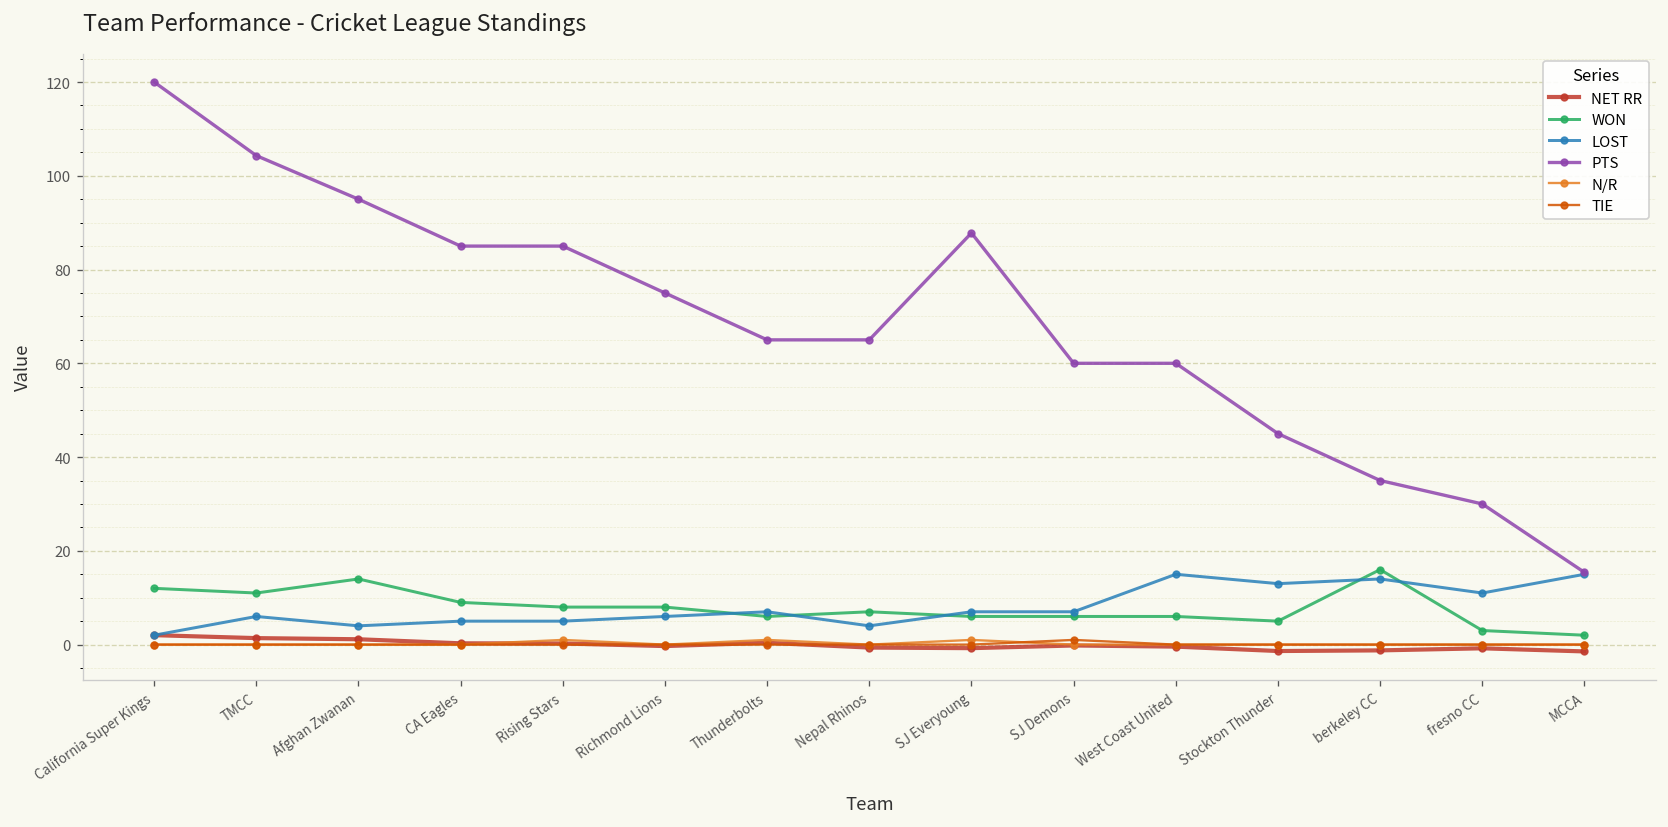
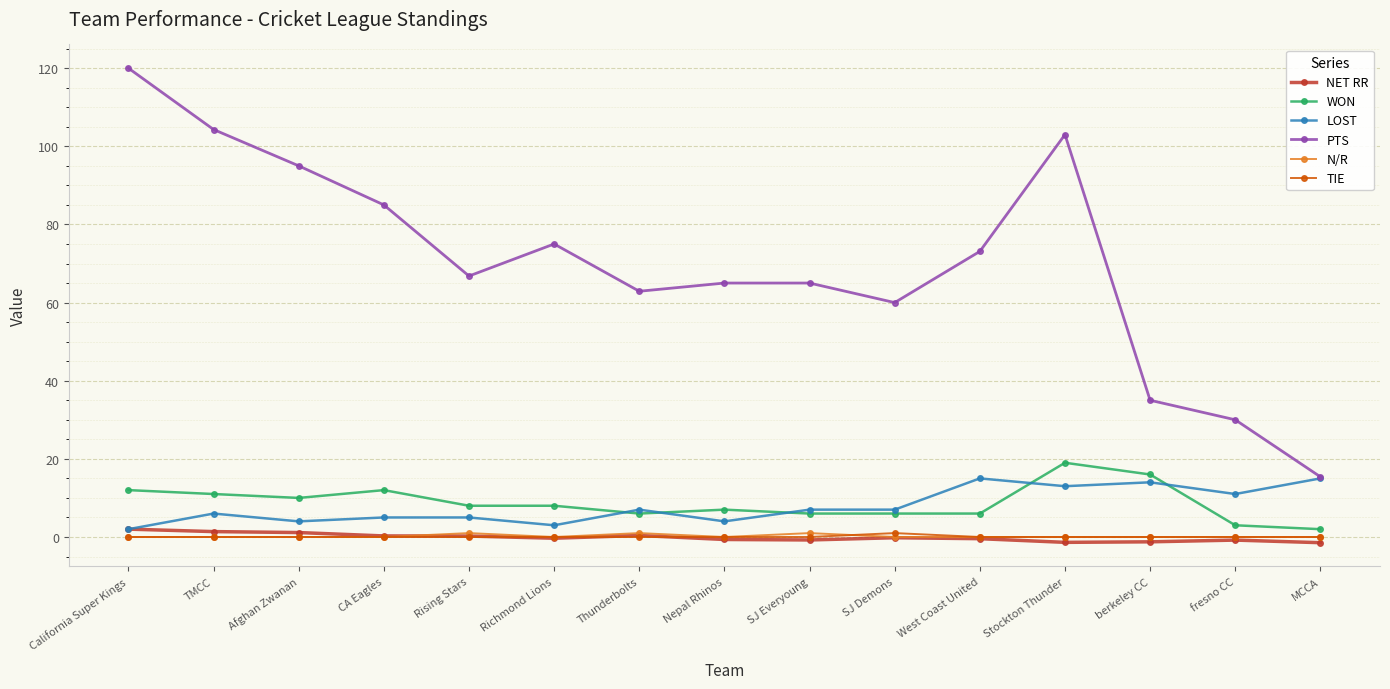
  {
    "WON": {
      "California Super Kings": 12,
      "TMCC": 11,
-     "Afghan Zwanan": 14,
-     "CA Eagles": 9,
+     "Afghan Zwanan": 10,
+     "CA Eagles": 12,
      "Rising Stars": 8,
      "Richmond Lions": 8,
      "Thunderbolts": 6,
      "Nepal Rhinos": 7,
      "SJ Everyoung": 6,
      "SJ Demons": 6,
      "West Coast United": 6,
-     "Stockton Thunder": 5,
+     "Stockton Thunder": 19,
      "berkeley CC": 16,
      "fresno CC": 3,
      "MCCA": 2
    },
    "LOST": {
      "TMCC": 6,
      "Afghan Zwanan": 4,
      "CA Eagles": 5,
      "Rising Stars": 5,
-     "Richmond Lions": 6,
+     "Richmond Lions": 3,
      "Thunderbolts": 7,
      "Nepal Rhinos": 4,
      "SJ Everyoung": 7,
      "SJ Demons": 7,
      "West Coast United": 15,
      "Stockton Thunder": 13,
      "berkeley CC": 14,
      "fresno CC": 11
    },
    "PTS": {
      "California Super Kings": 120,
      "TMCC": 104,
      "Afghan Zwanan": 95,
      "CA Eagles": 85,
-     "Rising Stars": 85,
+     "Rising Stars": 67,
      "Richmond Lions": 75,
-     "Thunderbolts": 65,
+     "Thunderbolts": 63,
      "Nepal Rhinos": 65,
-     "SJ Everyoung": 88,
+     "SJ Everyoung": 65,
      "SJ Demons": 60,
-     "West Coast United": 60,
-     "Stockton Thunder": 45,
+     "West Coast United": 73,
+     "Stockton Thunder": 103,
      "berkeley CC": 35,
      "fresno CC": 30
    }
  }
